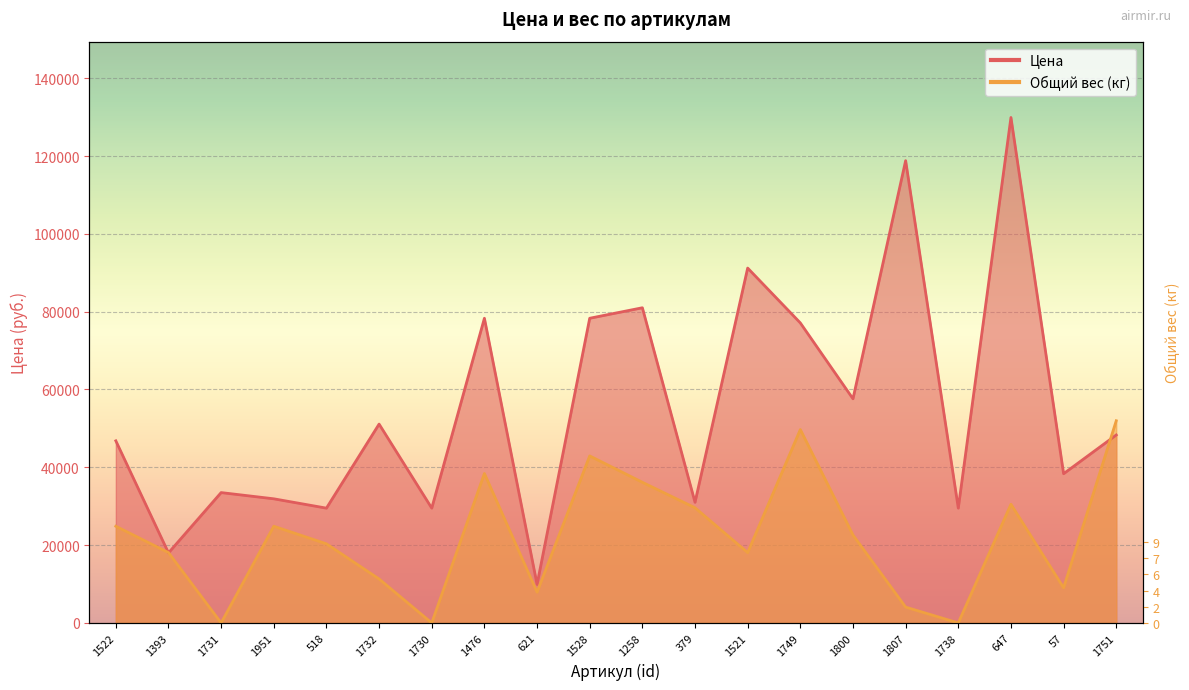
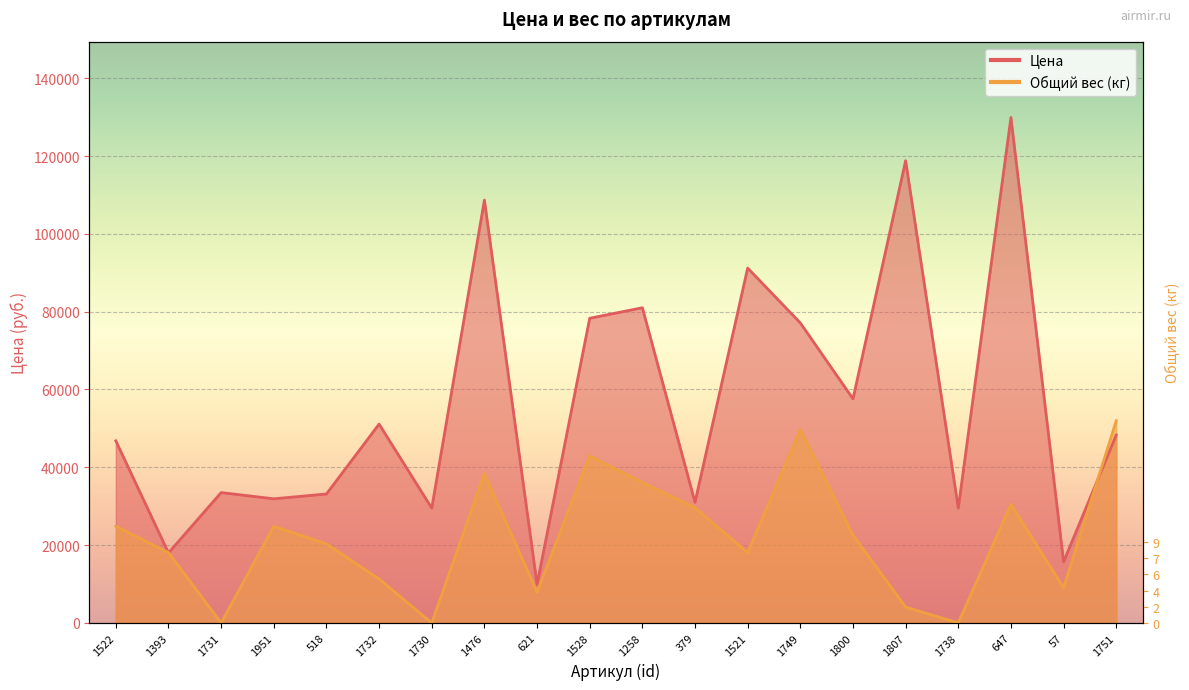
  {
    "Цена": {
      "1522": 47000,
      "1731": 34000,
      "1951": 32000,
-     "518": 30000,
+     "518": 33000,
      "1732": 51000,
      "1730": 30000,
-     "1476": 78000,
+     "1476": 109000,
      "621": 10000,
      "1528": 78000,
      "1258": 81000,
      "379": 31000,
      "1521": 91000,
      "1749": 77000,
      "1800": 58000,
      "1807": 119000,
      "1738": 30000,
      "647": 130000,
-     "57": 38000,
+     "57": 16000,
      "1751": 48000
    },
    "Общий вес (кг)": {
      "1522": 25000,
      "1731": 0,
      "1951": 25000,
      "518": 20000,
      "1732": 11000,
      "1730": 0,
      "1476": 38000,
      "621": 8000,
      "1528": 43000,
      "1258": 36000,
      "379": 30000,
      "1521": 18000,
      "1749": 50000,
      "1800": 23000,
      "1807": 4000,
      "1738": 0,
      "647": 30000,
      "57": 9000,
      "1751": 52000
    }
  }
